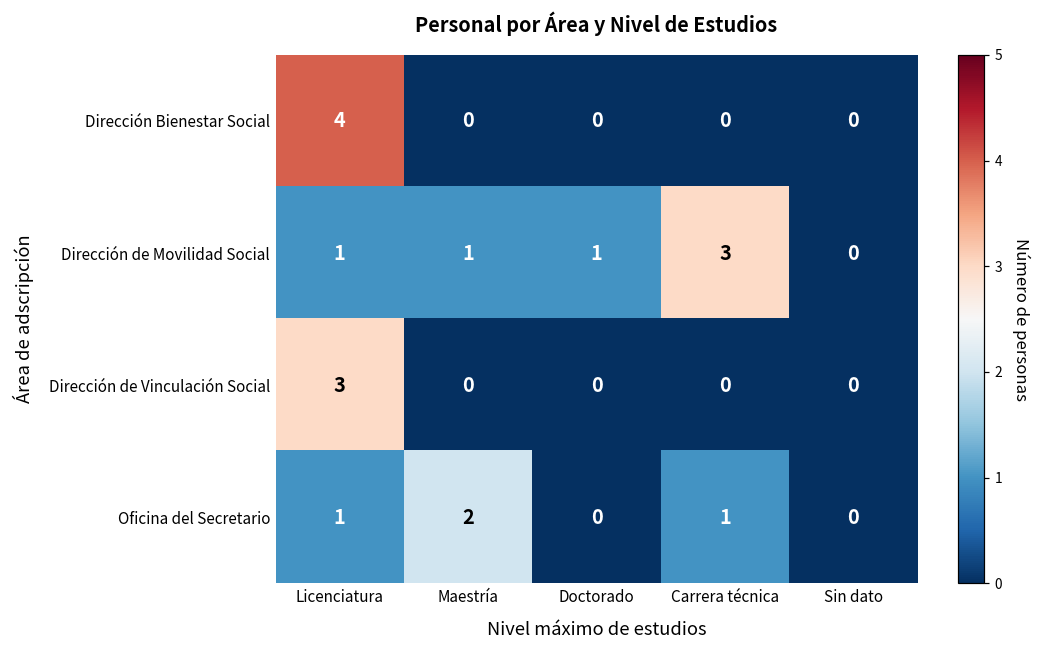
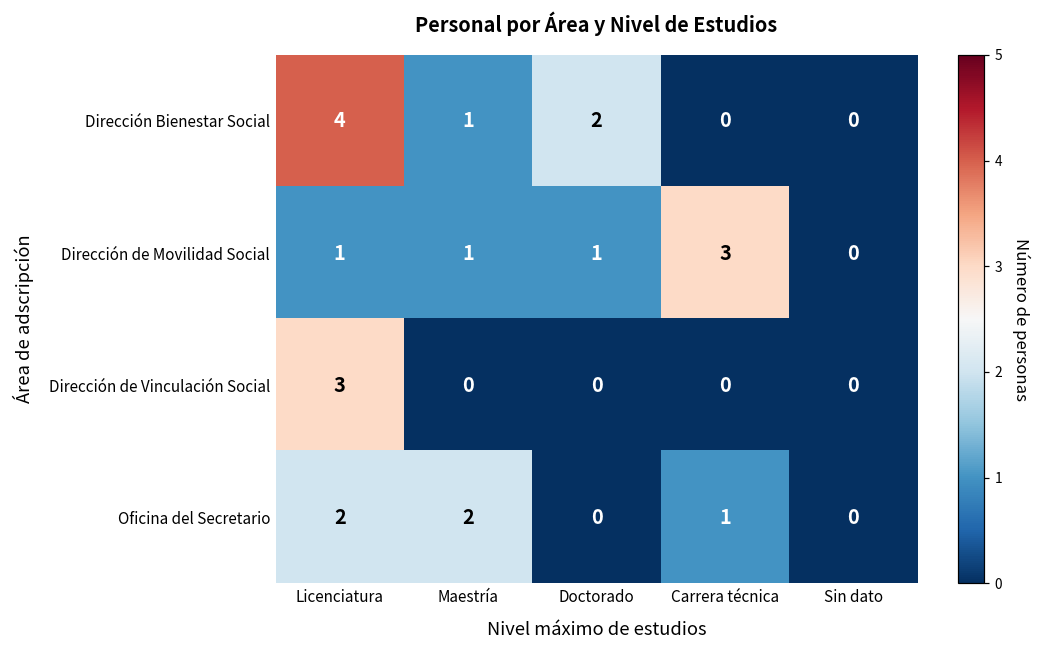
  {
    "Dirección Bienestar Social": {
      "Licenciatura": 4,
-     "Maestría": 0,
-     "Doctorado": 0,
+     "Maestría": 1,
+     "Doctorado": 2,
      "Carrera técnica": 0,
      "Sin dato": 0
    },
    "Dirección de Movilidad Social": {
      "Licenciatura": 1,
      "Maestría": 1,
      "Doctorado": 1,
      "Carrera técnica": 3,
      "Sin dato": 0
    },
    "Dirección de Vinculación Social": {
      "Licenciatura": 3,
      "Maestría": 0,
      "Doctorado": 0,
      "Carrera técnica": 0,
      "Sin dato": 0
    },
    "Oficina del Secretario": {
-     "Licenciatura": 1,
+     "Licenciatura": 2,
      "Maestría": 2,
      "Doctorado": 0,
      "Carrera técnica": 1,
      "Sin dato": 0
    }
  }
